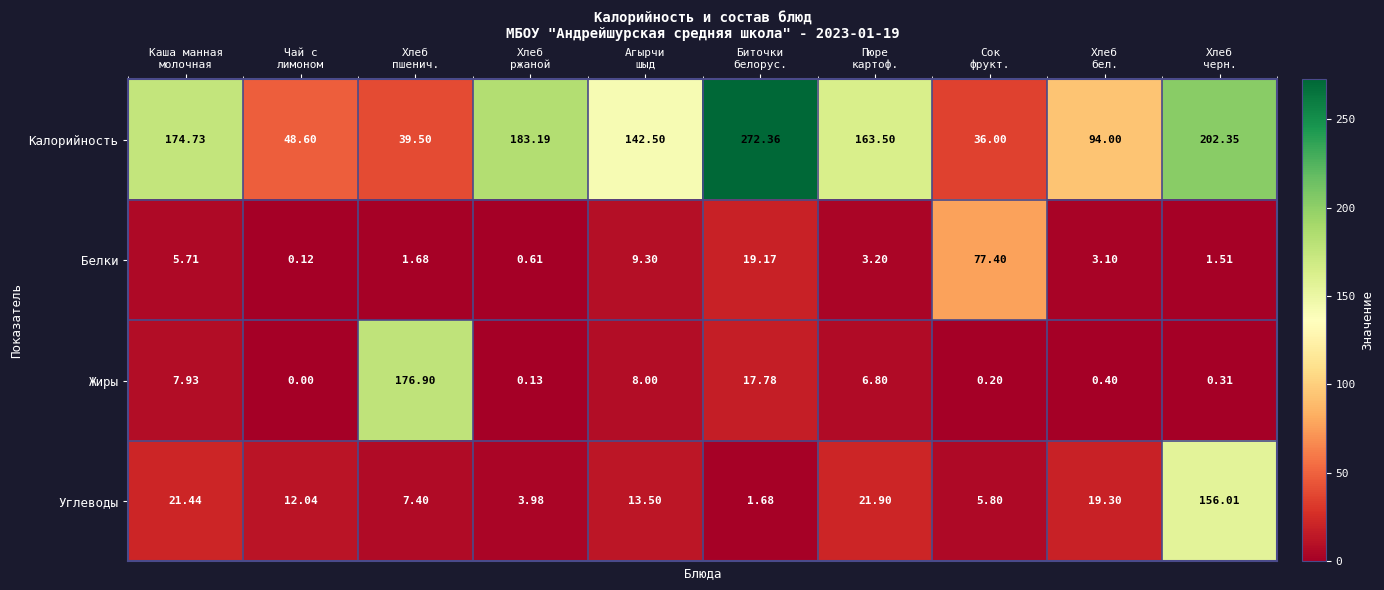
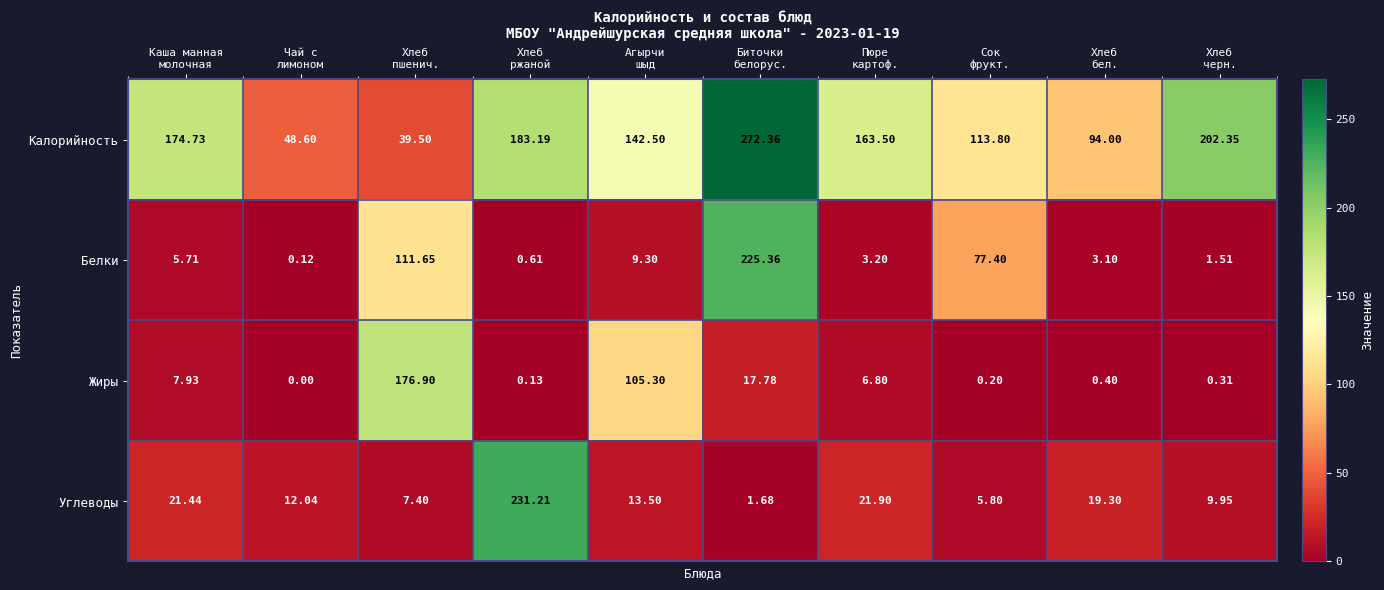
  {
    "Калорийность": {
      "Каша манная молочная": 174.73,
      "Чай с лимоном": 48.60,
      "Хлеб пшенич.": 39.50,
      "Хлеб ржаной": 183.19,
      "Агырчи шыд": 142.50,
      "Биточки белорус.": 272.36,
      "Пюре картоф.": 163.50,
-     "Сок фрукт.": 36.00,
+     "Сок фрукт.": 113.80,
      "Хлеб бел.": 94.00,
      "Хлеб черн.": 202.35
    },
    "Белки": {
      "Каша манная молочная": 5.71,
      "Чай с лимоном": 0.12,
-     "Хлеб пшенич.": 1.68,
+     "Хлеб пшенич.": 111.65,
      "Хлеб ржаной": 0.61,
      "Агырчи шыд": 9.30,
-     "Биточки белорус.": 19.17,
+     "Биточки белорус.": 225.36,
      "Пюре картоф.": 3.20,
      "Сок фрукт.": 77.40,
      "Хлеб бел.": 3.10,
      "Хлеб черн.": 1.51
    },
    "Жиры": {
      "Каша манная молочная": 7.93,
      "Чай с лимоном": 0.00,
      "Хлеб пшенич.": 176.90,
      "Хлеб ржаной": 0.13,
-     "Агырчи шыд": 8.00,
+     "Агырчи шыд": 105.30,
      "Биточки белорус.": 17.78,
      "Пюре картоф.": 6.80,
      "Сок фрукт.": 0.20,
      "Хлеб бел.": 0.40,
      "Хлеб черн.": 0.31
    },
    "Углеводы": {
      "Каша манная молочная": 21.44,
      "Чай с лимоном": 12.04,
      "Хлеб пшенич.": 7.40,
-     "Хлеб ржаной": 3.98,
+     "Хлеб ржаной": 231.21,
      "Агырчи шыд": 13.50,
      "Биточки белорус.": 1.68,
      "Пюре картоф.": 21.90,
      "Сок фрукт.": 5.80,
      "Хлеб бел.": 19.30,
-     "Хлеб черн.": 156.01
+     "Хлеб черн.": 9.95
    }
  }
